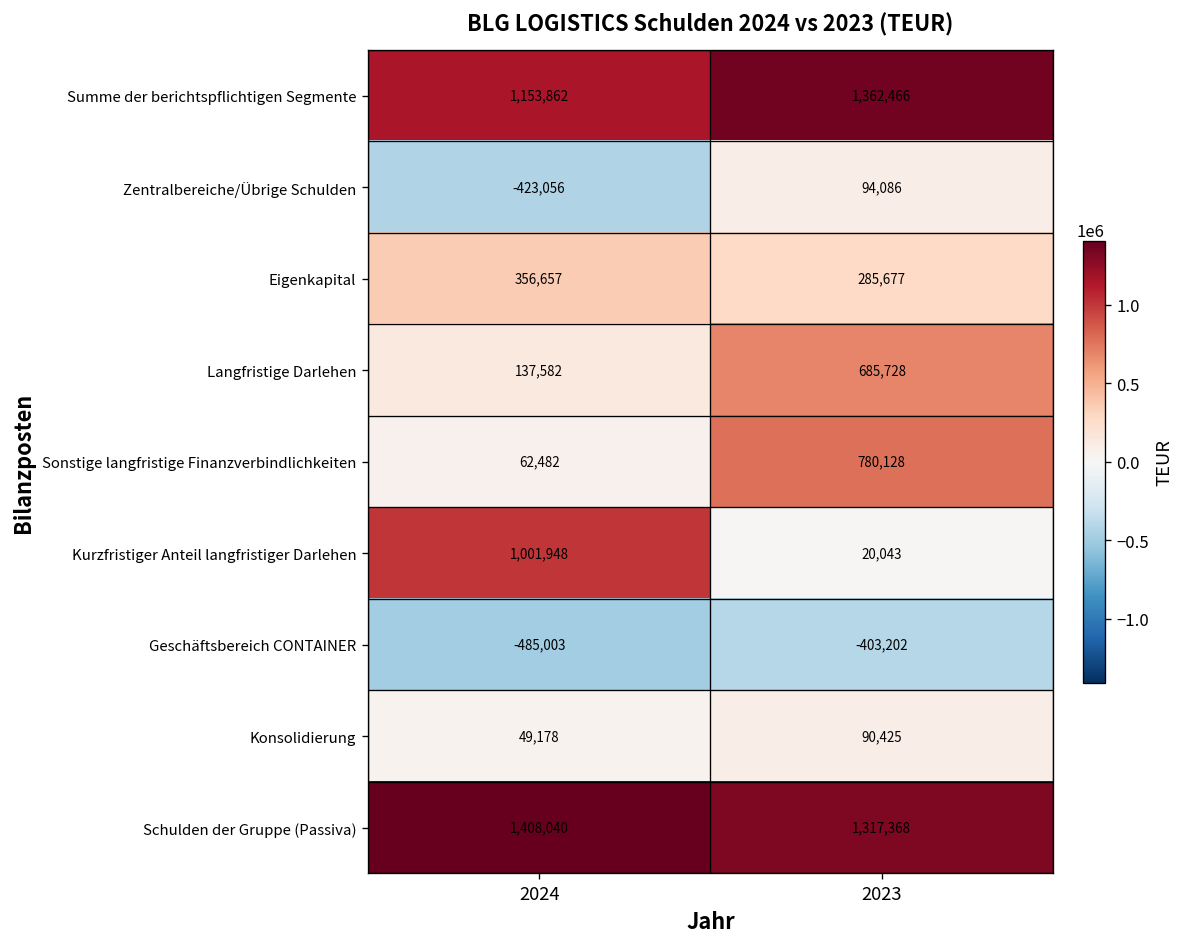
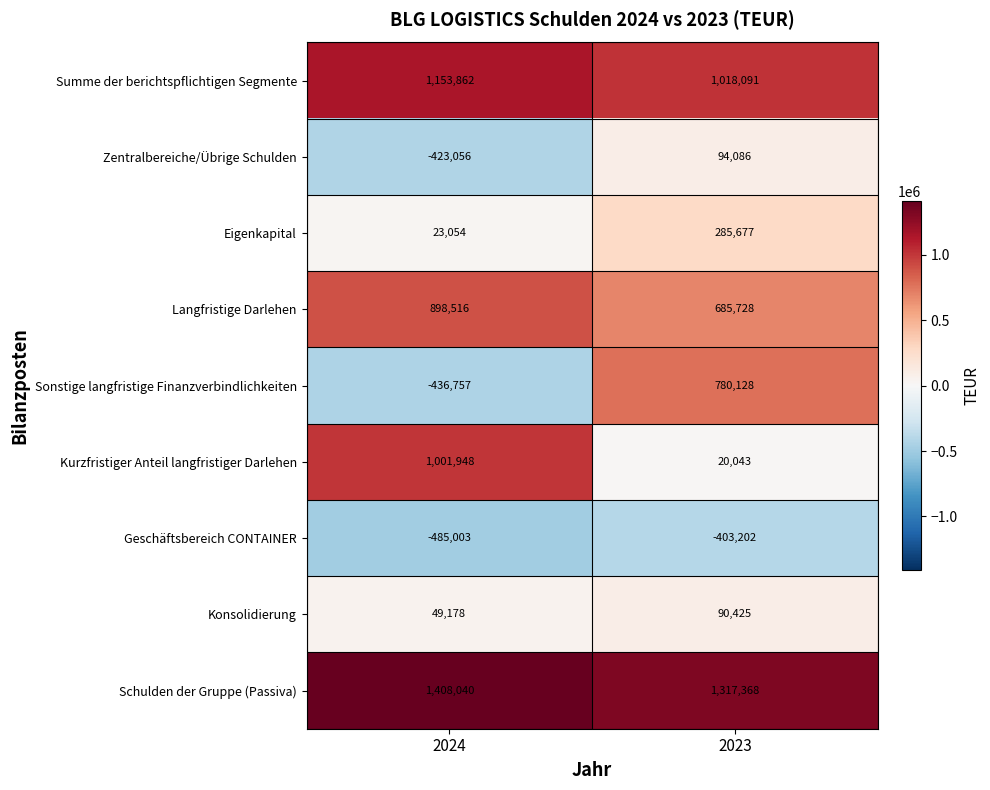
  {
    "Summe der berichtspflichtigen Segmente": {
      "2024": "1,153,862",
-     "2023": "1,362,466"
+     "2023": "1,018,091"
    },
    "Zentralbereiche/Übrige Schulden": {
      "2024": "-423,056",
      "2023": "94,086"
    },
    "Eigenkapital": {
-     "2024": "356,657",
+     "2024": "23,054",
      "2023": "285,677"
    },
    "Langfristige Darlehen": {
-     "2024": "137,582",
+     "2024": "898,516",
      "2023": "685,728"
    },
    "Sonstige langfristige Finanzverbindlichkeiten": {
-     "2024": "62,482",
+     "2024": "-436,757",
      "2023": "780,128"
    },
    "Kurzfristiger Anteil langfristiger Darlehen": {
      "2024": "1,001,948",
      "2023": "20,043"
    },
    "Geschäftsbereich CONTAINER": {
      "2024": "-485,003",
      "2023": "-403,202"
    },
    "Konsolidierung": {
      "2024": "49,178",
      "2023": "90,425"
    },
    "Schulden der Gruppe (Passiva)": {
      "2024": "1,408,040",
      "2023": "1,317,368"
    }
  }
